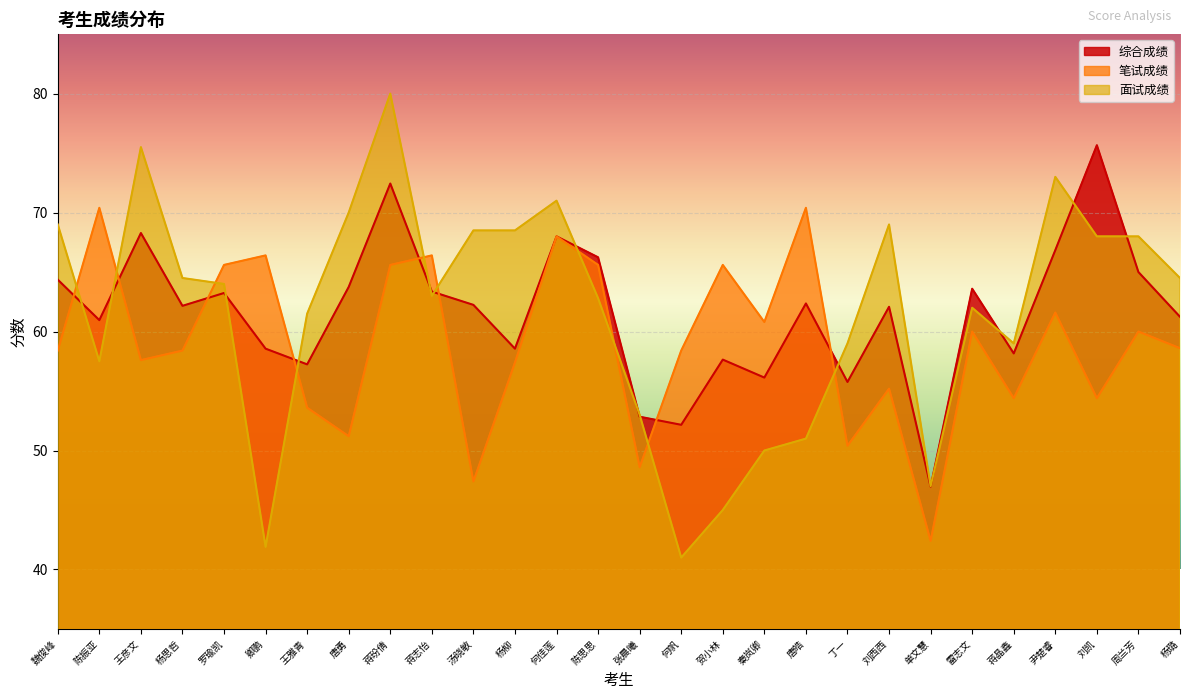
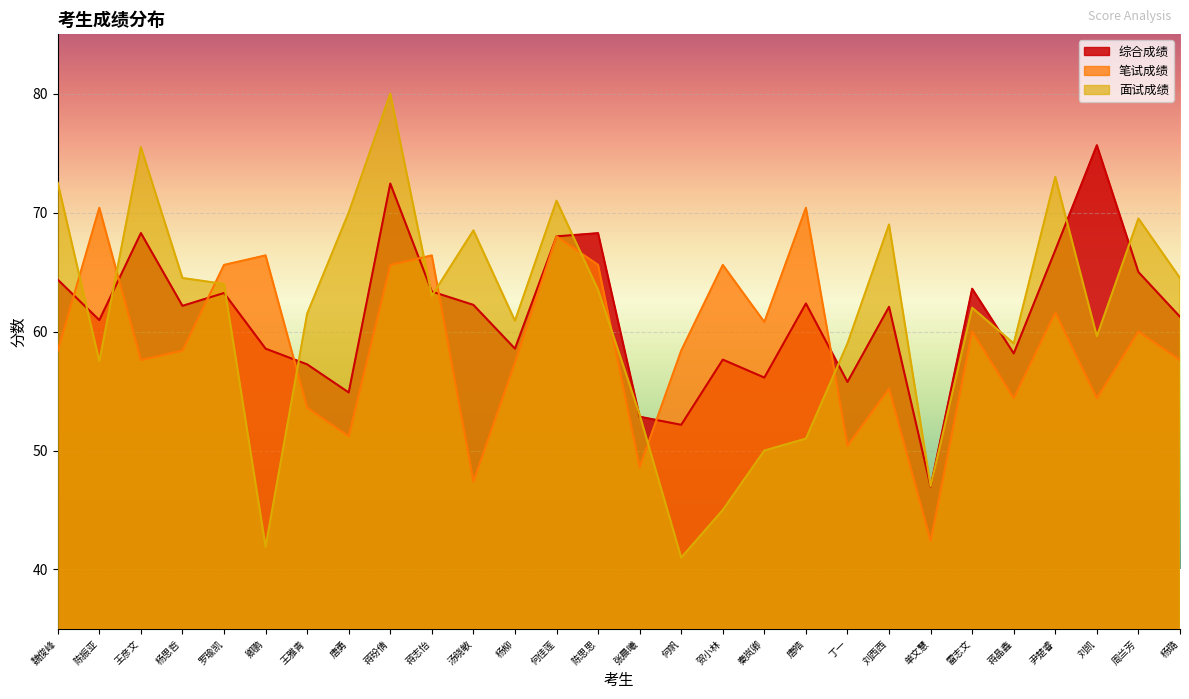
  {
    "综合成绩": {
      "魏俊峰": 64.4,
      "陈振亚": 61.0,
      "王彦文": 68.3,
      "杨思哲": 62.2,
      "罗瑜凯": 63.2,
      "卿鹏": 58.6,
      "王雅青": 57.2,
-     "唐勇": 63.8,
+     "唐勇": 54.9,
      "蒋玢倩": 72.4,
      "蒋志怡": 63.4,
      "汤晓敏": 62.2,
      "杨柳": 58.6,
-     "陈思思": 66.2,
+     "陈思思": 68.3,
      "何帆": 52.2,
      "贺小林": 57.6,
      "秦岚卿": 56.1,
      "唐皓": 62.4,
      "丁一": 55.8,
      "刘西西": 62.1,
      "雷志文": 63.6,
      "蒋晶鑫": 58.2,
      "尹楚睿": 66.8,
      "刘凯": 75.7,
      "周兰芳": 65.0,
      "杨璐": 61.2
    },
    "笔试成绩": {
      "魏俊峰": 58.4,
      "陈振亚": 70.4,
      "王彦文": 57.6,
      "杨思哲": 58.4,
      "罗瑜凯": 65.6,
      "卿鹏": 66.4,
      "王雅青": 53.6,
      "唐勇": 51.2,
      "蒋玢倩": 65.6,
      "蒋志怡": 66.4,
      "汤晓敏": 47.4,
      "杨柳": 57.4,
      "陈思思": 65.6,
      "张晨曦": 48.6,
      "何帆": 58.4,
      "贺小林": 65.6,
      "秦岚卿": 60.8,
      "唐皓": 70.4,
      "丁一": 50.4,
      "刘西西": 55.2,
      "单文慧": 42.4,
      "雷志文": 60.0,
      "蒋晶鑫": 54.4,
      "尹楚睿": 61.6,
      "刘凯": 54.4,
      "周兰芳": 60.0,
-     "杨璐": 58.6
+     "杨璐": 57.6
    },
    "面试成绩": {
-     "魏俊峰": 69.0,
+     "魏俊峰": 72.5,
      "陈振亚": 57.5,
      "王彦文": 75.5,
      "杨思哲": 64.5,
      "罗瑜凯": 64.0,
      "卿鹏": 41.9,
      "王雅青": 61.5,
      "唐勇": 70.0,
      "蒋玢倩": 80.0,
      "蒋志怡": 63.0,
      "汤晓敏": 68.5,
-     "杨柳": 68.5,
+     "杨柳": 60.9,
      "何佳莲": 71.0,
-     "陈思思": 62.8,
+     "陈思思": 63.5,
      "何帆": 41.0,
      "贺小林": 45.0,
      "秦岚卿": 50.0,
      "唐皓": 51.0,
      "丁一": 59.0,
      "刘西西": 69.0,
      "雷志文": 62.0,
      "蒋晶鑫": 59.0,
      "尹楚睿": 73.0,
-     "刘凯": 68.0,
-     "周兰芳": 68.0,
+     "刘凯": 59.6,
+     "周兰芳": 69.5,
      "杨璐": 64.5
    }
  }
